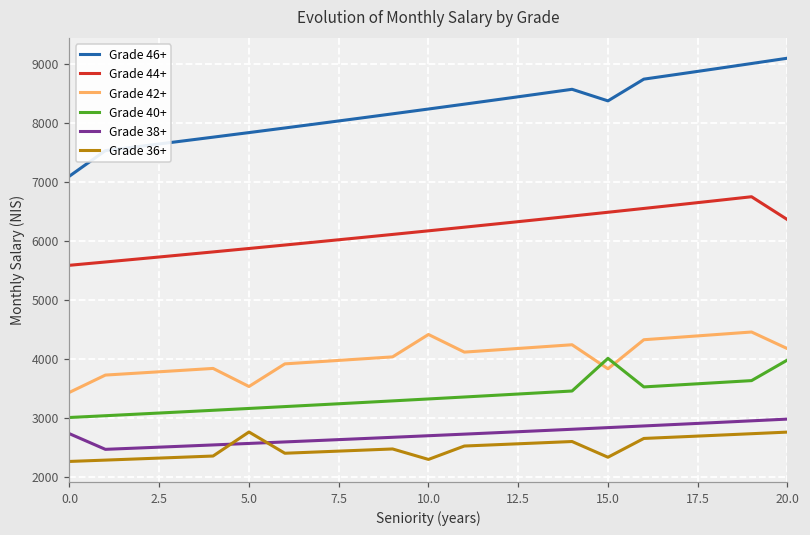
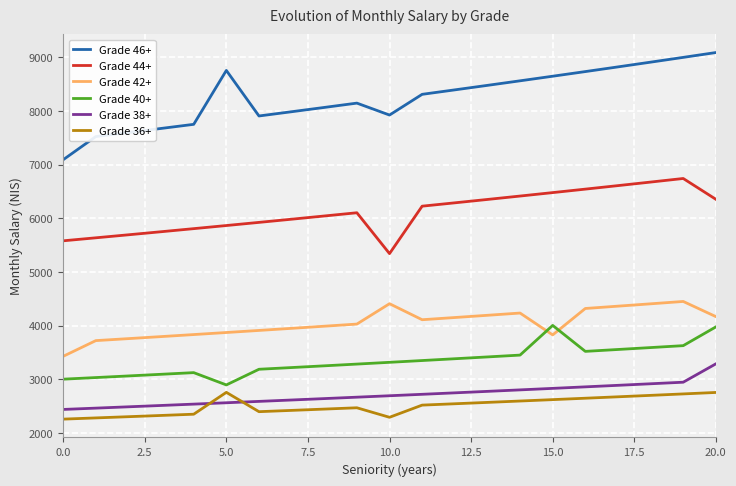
  {
    "Grade 46+": {
      "0.0": 7100,
-     "5.0": 7800,
-     "10.0": 8200,
-     "15.0": 8400,
+     "5.0": 8800,
+     "10.0": 7900,
+     "15.0": 8600,
      "20.0": 9100
    },
    "Grade 44+": {
      "0.0": 5600,
      "5.0": 5900,
-     "10.0": 6200,
+     "10.0": 5300,
      "15.0": 6500,
      "20.0": 6400
    },
    "Grade 42+": {
      "0.0": 3400,
-     "5.0": 3500,
+     "5.0": 3900,
      "10.0": 4400,
      "15.0": 3800,
      "20.0": 4200
    },
    "Grade 40+": {
      "0.0": 3000,
-     "5.0": 3200,
+     "5.0": 2900,
      "10.0": 3300,
      "15.0": 4000,
      "20.0": 4000
    },
    "Grade 38+": {
-     "0.0": 2700,
+     "0.0": 2400,
      "5.0": 2600,
      "10.0": 2700,
      "15.0": 2800,
-     "20.0": 3000
+     "20.0": 3300
    },
    "Grade 36+": {
      "0.0": 2300,
      "5.0": 2800,
      "10.0": 2300,
-     "15.0": 2300,
+     "15.0": 2600,
      "20.0": 2800
    }
  }
